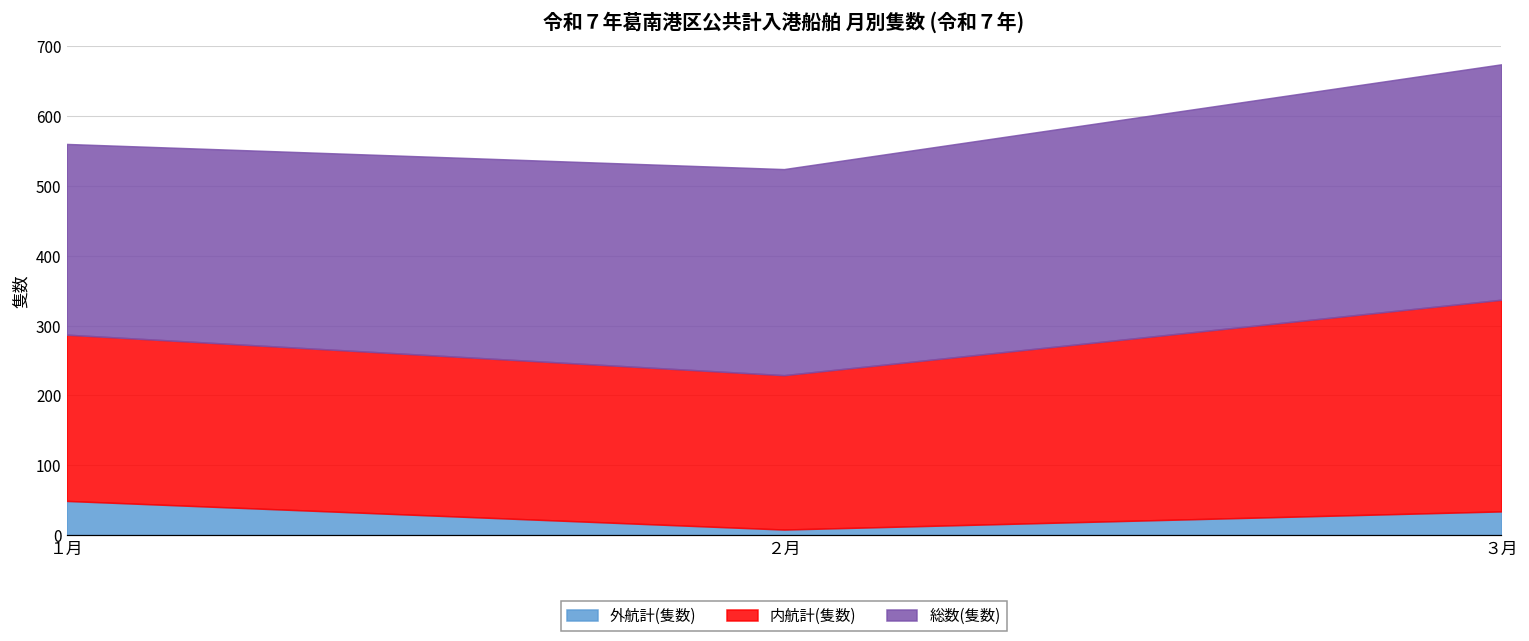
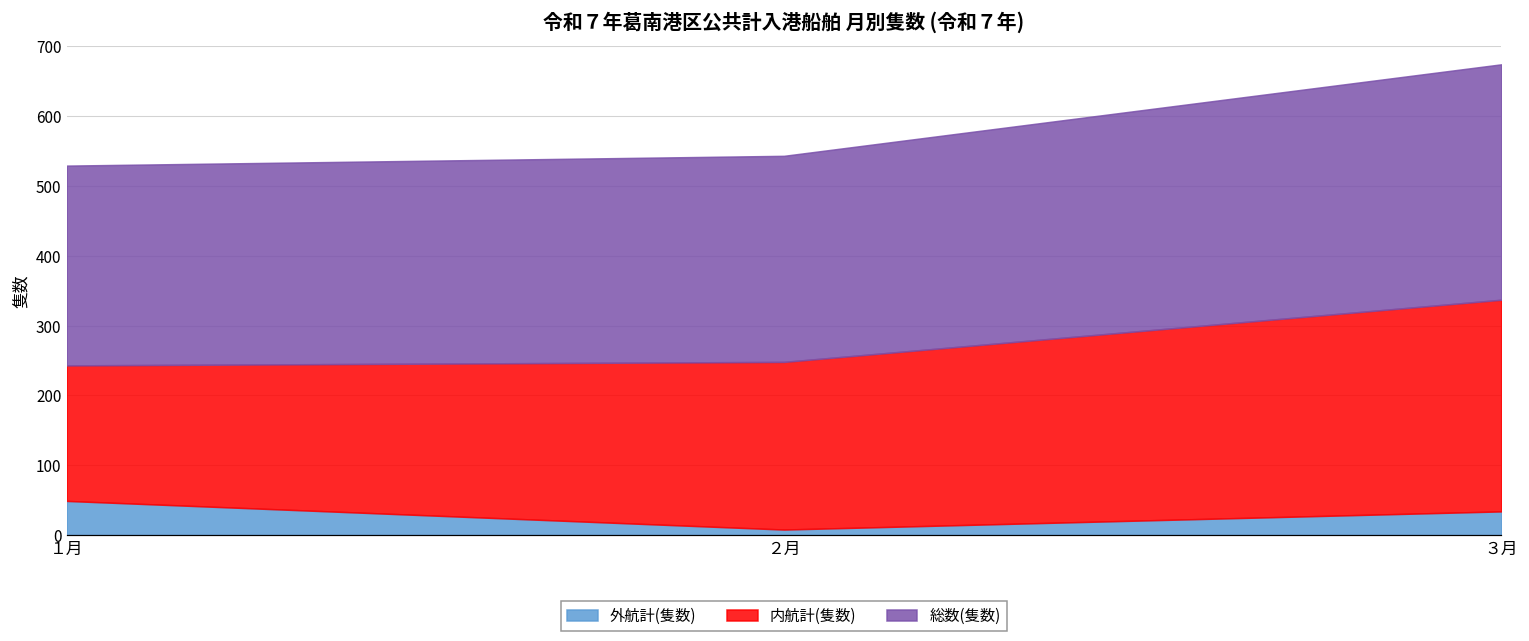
  {
    "外航計(隻数)": {
      "１月": 50,
      "２月": 10,
      "３月": 30
    },
    "内航計(隻数)": {
-     "１月": 240,
-     "２月": 220,
+     "１月": 190,
+     "２月": 240,
      "３月": 300
    },
    "総数(隻数)": {
-     "１月": 270,
+     "１月": 290,
      "２月": 300,
      "３月": 340
    }
  }
